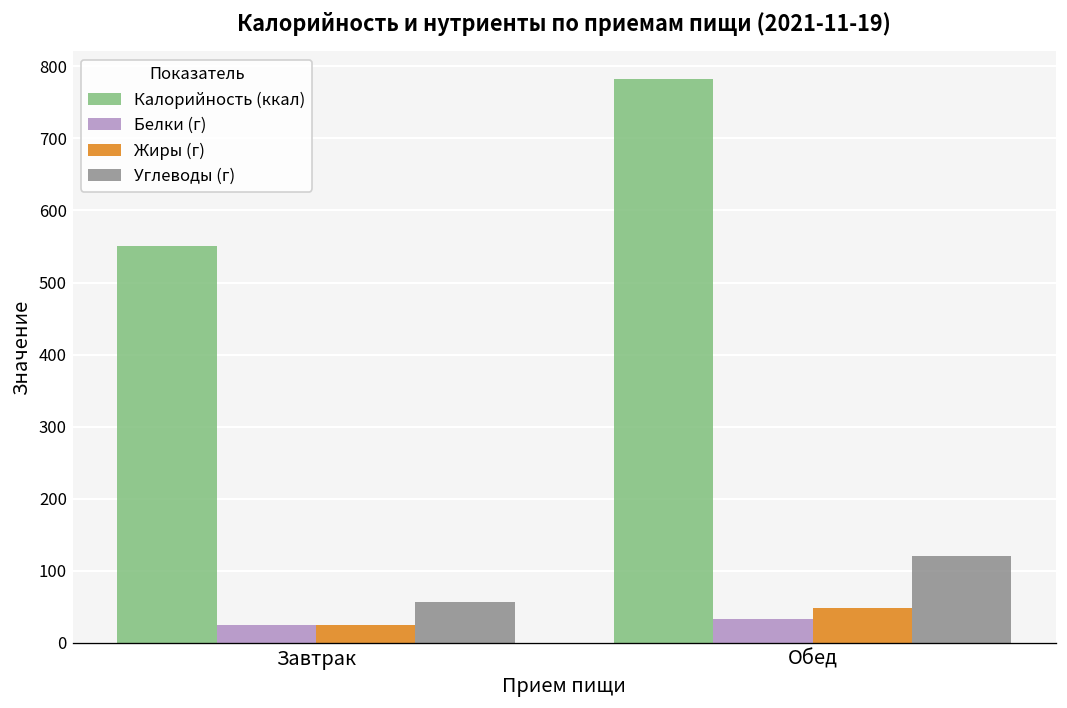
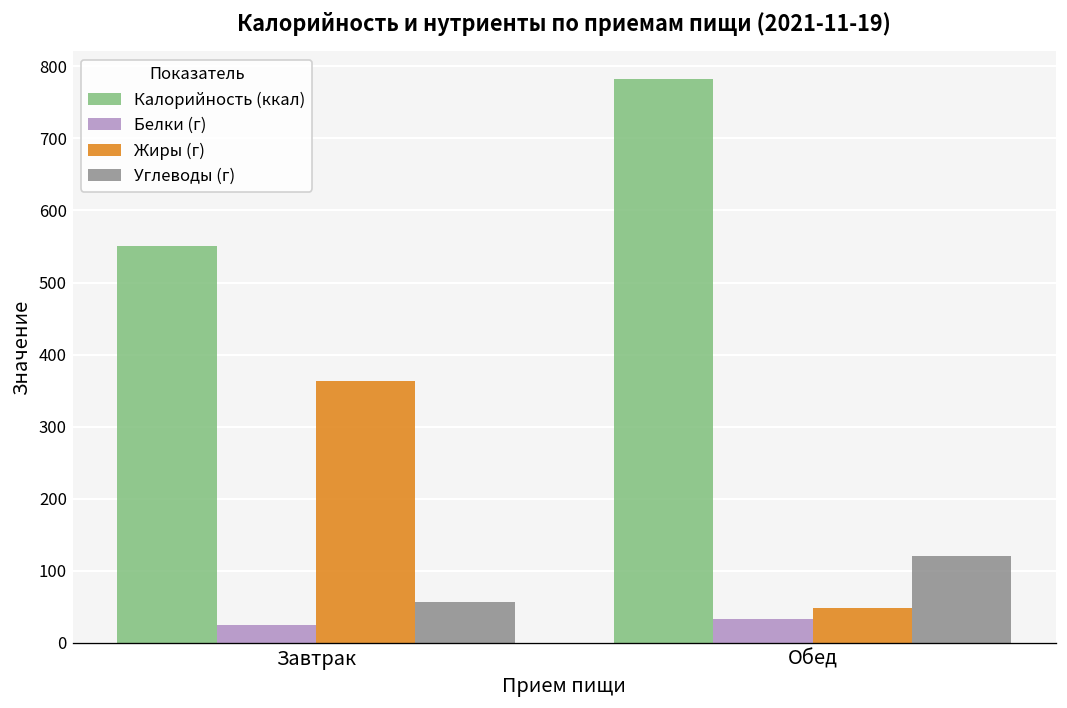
  {
    "Белки (г)": {
      "Завтрак": 20,
      "Обед": 30
    },
    "Жиры (г)": {
-     "Завтрак": 30,
+     "Завтрак": 360,
      "Обед": 50
    }
  }
